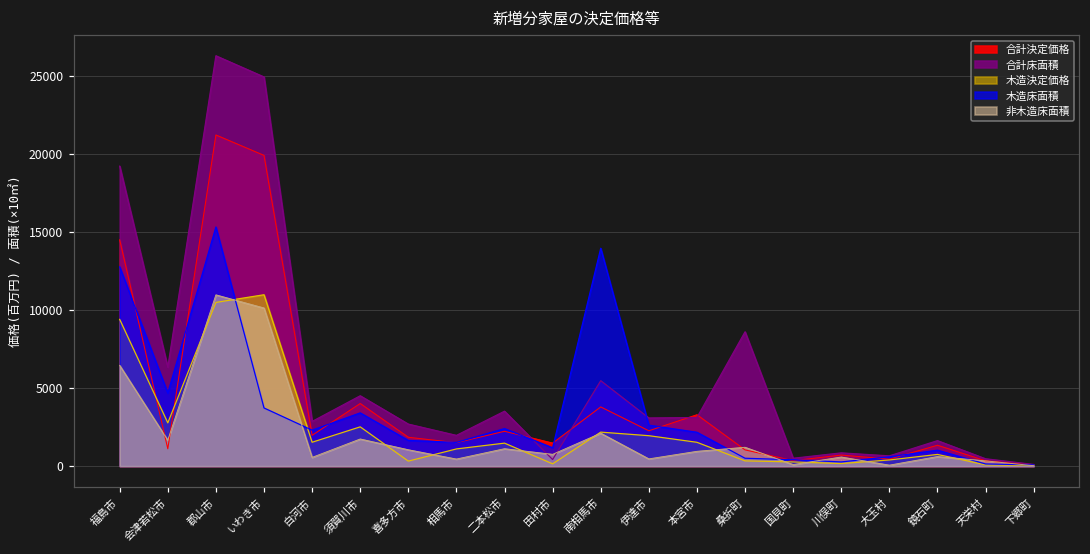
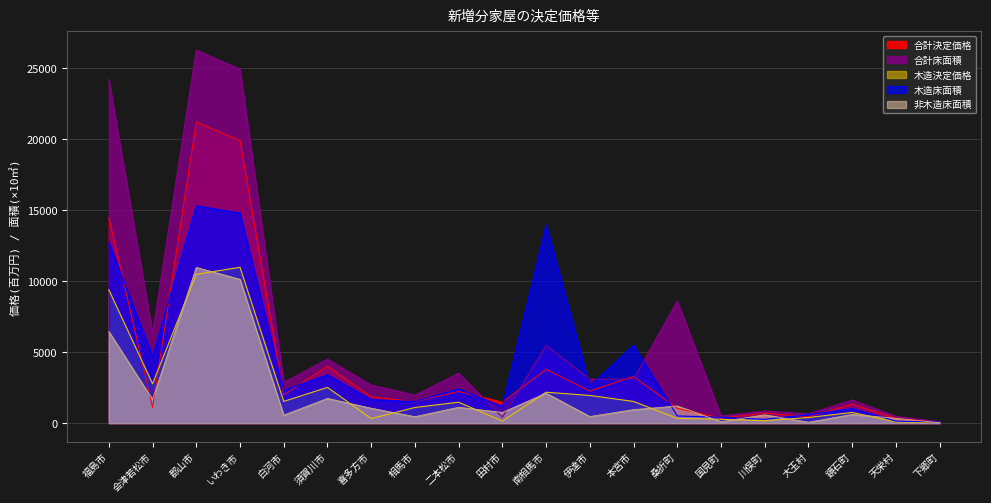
  {
    "合計決定価格": {
      "福島市": 14500,
      "会津若松市": 1100,
      "郡山市": 21200,
      "いわき市": 19900,
      "白河市": 2000,
      "須賀川市": 4000,
      "喜多方市": 1800,
      "田村市": 1500,
      "南相馬市": 3800,
      "伊達市": 2300,
      "鏡石町": 1300
    },
    "合計床面積": {
-     "福島市": 19200,
+     "福島市": 24200,
      "会津若松市": 6300,
      "郡山市": 26300,
      "いわき市": 24900,
      "白河市": 2900,
      "須賀川市": 4500,
      "喜多方市": 2700,
      "相馬市": 2000,
      "二本松市": 3500,
      "田村市": 400,
      "南相馬市": 5500,
      "伊達市": 3100,
      "桑折町": 8600,
      "鏡石町": 1600
    },
    "木造決定価格": {
      "福島市": 9400,
      "会津若松市": 2800,
      "郡山市": 10500,
      "いわき市": 11000,
      "白河市": 1500,
      "須賀川市": 2500,
      "喜多方市": 300,
      "相馬市": 1100,
      "二本松市": 1500,
      "田村市": 100,
      "伊達市": 1900,
      "本宮市": 1500
    },
    "木造床面積": {
      "福島市": 12800,
      "会津若松市": 4700,
      "郡山市": 15300,
-     "いわき市": 3700,
+     "いわき市": 14800,
      "白河市": 2300,
      "須賀川市": 3400,
      "喜多方市": 1600,
      "田村市": 1200,
      "南相馬市": 14000,
      "伊達市": 2600,
-     "本宮市": 2200,
+     "本宮市": 5500,
      "鏡石町": 1000
    },
    "非木造床面積": {
      "福島市": 6500,
      "会津若松市": 1700,
      "郡山市": 11000,
      "いわき市": 10100,
      "白河市": 600,
      "須賀川市": 1700,
      "喜多方市": 1000,
      "相馬市": 400,
      "二本松市": 1100,
      "田村市": 800,
      "伊達市": 500,
      "本宮市": 900,
      "大玉村": 100
    }
  }
